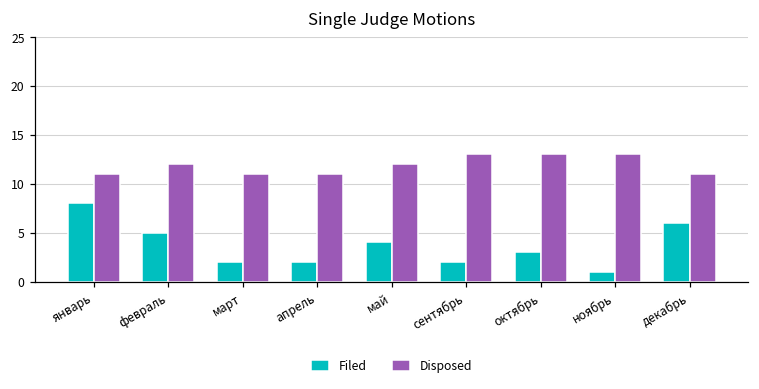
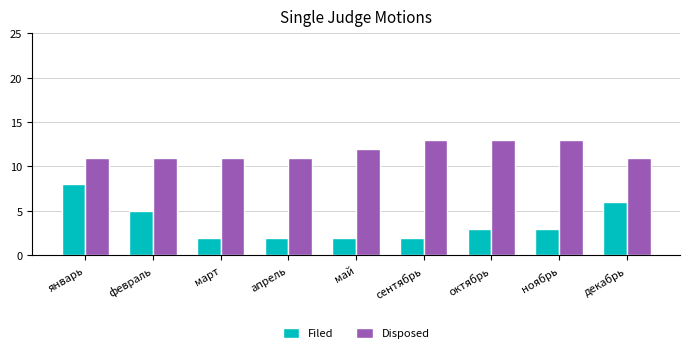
  {
    "Filed": {
      "январь": 8,
      "февраль": 5,
      "март": 2,
      "апрель": 2,
-     "май": 4,
+     "май": 2,
      "сентябрь": 2,
      "октябрь": 3,
-     "ноябрь": 1,
+     "ноябрь": 3,
      "декабрь": 6
    },
    "Disposed": {
      "январь": 11,
-     "февраль": 12,
+     "февраль": 11,
      "март": 11,
      "апрель": 11,
      "май": 12,
      "сентябрь": 13,
      "октябрь": 13,
      "ноябрь": 13,
      "декабрь": 11
    }
  }
